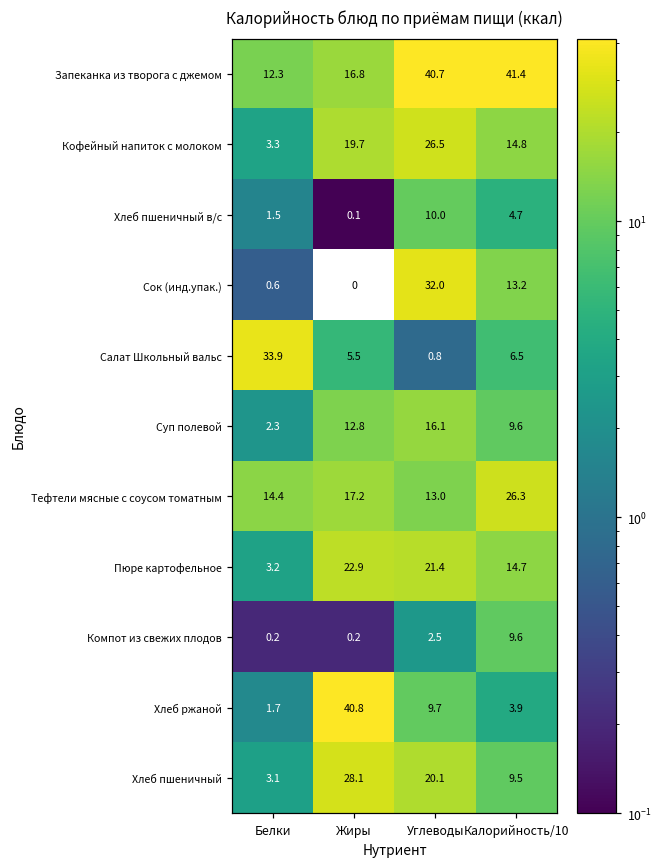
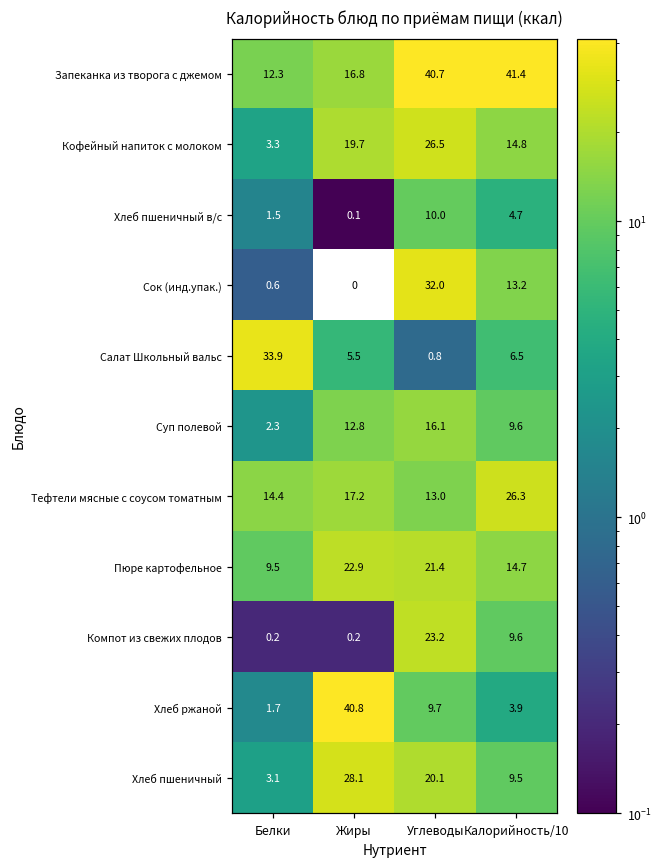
  {
    "Запеканка из творога с джемом": {
      "Белки": 12.3,
      "Жиры": 16.8,
      "Углеводы": 40.7,
      "Калорийность/10": 41.4
    },
    "Кофейный напиток с молоком": {
      "Белки": 3.3,
      "Жиры": 19.7,
      "Углеводы": 26.5,
      "Калорийность/10": 14.8
    },
    "Хлеб пшеничный в/с": {
      "Белки": 1.5,
      "Жиры": 0.1,
      "Углеводы": 10.0,
      "Калорийность/10": 4.7
    },
    "Сок (инд.упак.)": {
      "Белки": 0.6,
      "Жиры": 0,
      "Углеводы": 32.0,
      "Калорийность/10": 13.2
    },
    "Салат Школьный вальс": {
      "Белки": 33.9,
      "Жиры": 5.5,
      "Углеводы": 0.8,
      "Калорийность/10": 6.5
    },
    "Суп полевой": {
      "Белки": 2.3,
      "Жиры": 12.8,
      "Углеводы": 16.1,
      "Калорийность/10": 9.6
    },
    "Тефтели мясные с соусом томатным": {
      "Белки": 14.4,
      "Жиры": 17.2,
      "Углеводы": 13.0,
      "Калорийность/10": 26.3
    },
    "Пюре картофельное": {
-     "Белки": 3.2,
+     "Белки": 9.5,
      "Жиры": 22.9,
      "Углеводы": 21.4,
      "Калорийность/10": 14.7
    },
    "Компот из свежих плодов": {
      "Белки": 0.2,
      "Жиры": 0.2,
-     "Углеводы": 2.5,
+     "Углеводы": 23.2,
      "Калорийность/10": 9.6
    },
    "Хлеб ржаной": {
      "Белки": 1.7,
      "Жиры": 40.8,
      "Углеводы": 9.7,
      "Калорийность/10": 3.9
    },
    "Хлеб пшеничный": {
      "Белки": 3.1,
      "Жиры": 28.1,
      "Углеводы": 20.1,
      "Калорийность/10": 9.5
    }
  }
